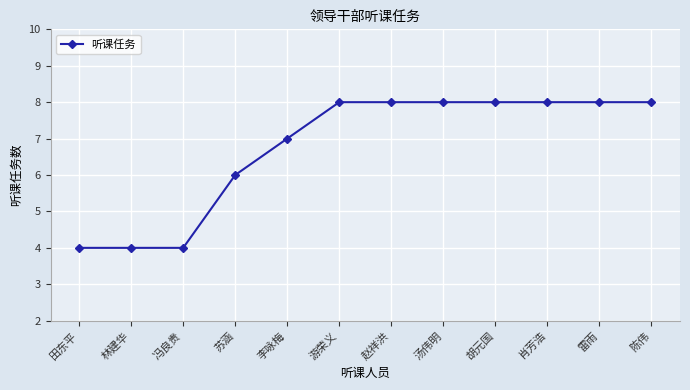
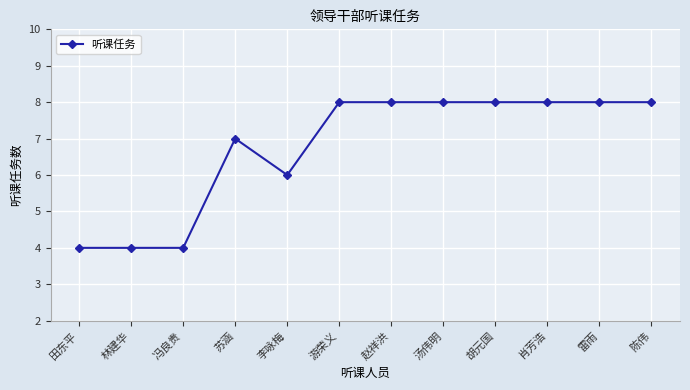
  {
    "田东平": 4,
    "林建华": 4,
    "冯良贵": 4,
-   "苏涵": 6,
-   "李咏梅": 7,
+   "苏涵": 7,
+   "李咏梅": 6,
    "游荣义": 8,
    "赵祥洪": 8,
    "汤伟明": 8,
    "胡元国": 8,
    "肖芳浩": 8,
    "雷雨": 8,
    "陈伟": 8
  }
